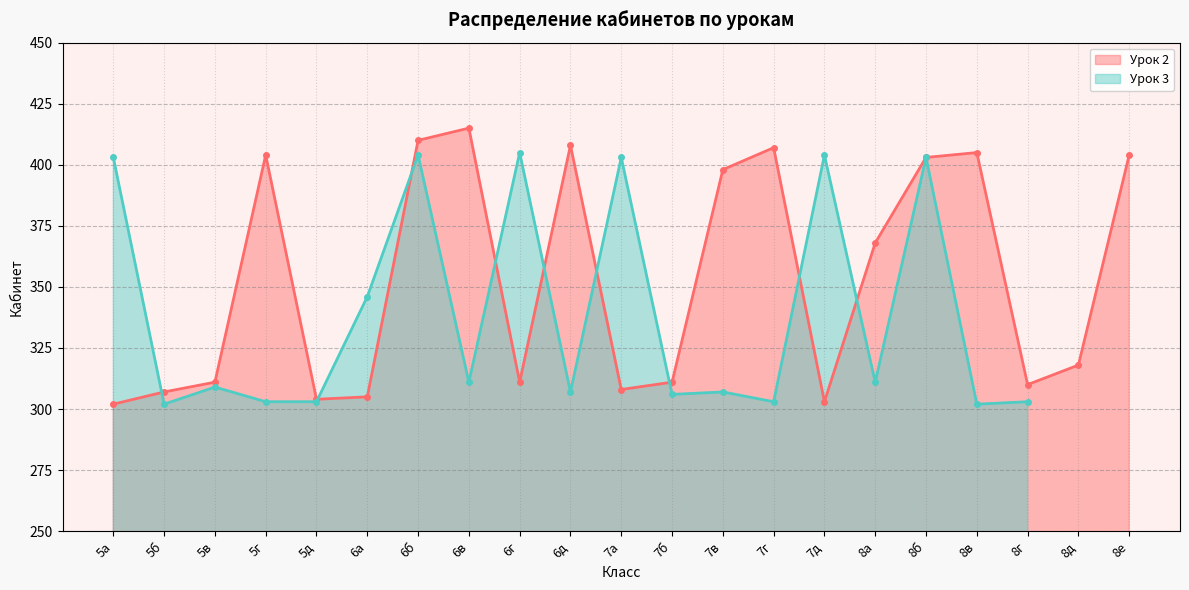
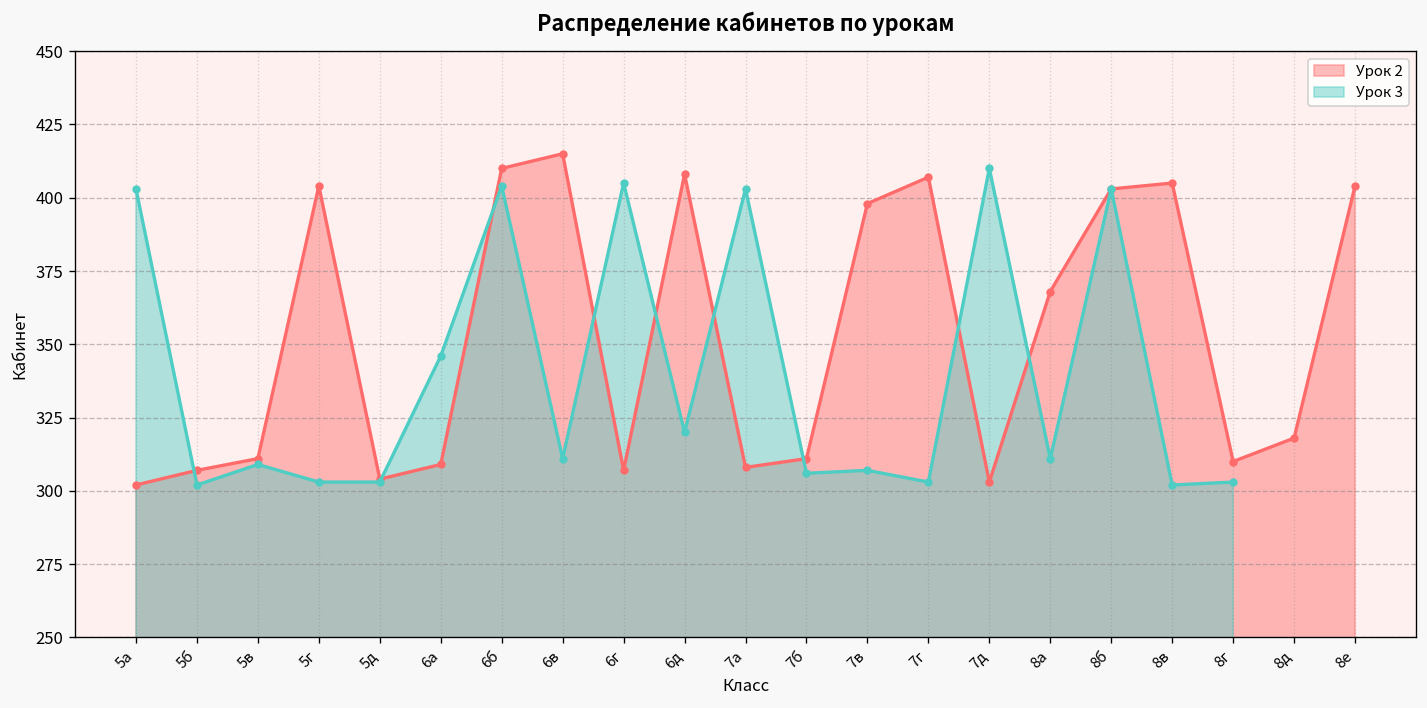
  {
    "Урок 2": {
      "5а": 302,
      "5б": 307,
      "5в": 311,
      "5г": 404,
-     "6а": 305,
+     "6а": 309,
      "6б": 410,
      "6в": 415,
-     "6г": 311,
+     "6г": 307,
      "6д": 408,
      "7а": 308,
      "7б": 311,
      "7в": 398,
      "7г": 407,
      "7д": 303,
      "8а": 368,
      "8в": 405,
      "8г": 310,
      "8д": 318,
      "8е": 404
    },
    "Урок 3": {
      "5а": 403,
      "5б": 302,
      "5в": 309,
      "5г": 303,
      "6а": 346,
      "6б": 404,
      "6в": 311,
      "6г": 405,
-     "6д": 307,
+     "6д": 320,
      "7а": 403,
      "7б": 306,
      "7в": 307,
      "7г": 303,
-     "7д": 404,
+     "7д": 410,
      "8а": 311,
      "8в": 302,
      "8г": 303
    }
  }
